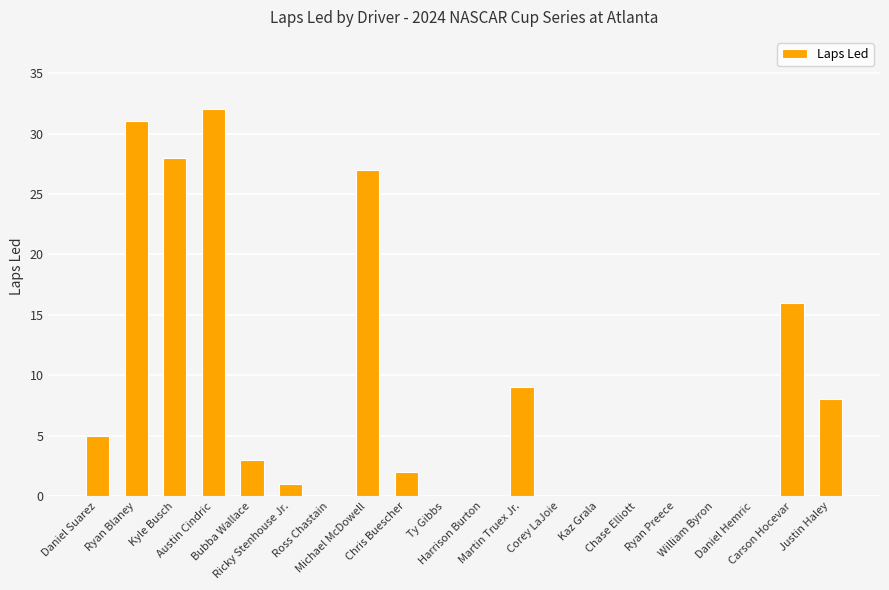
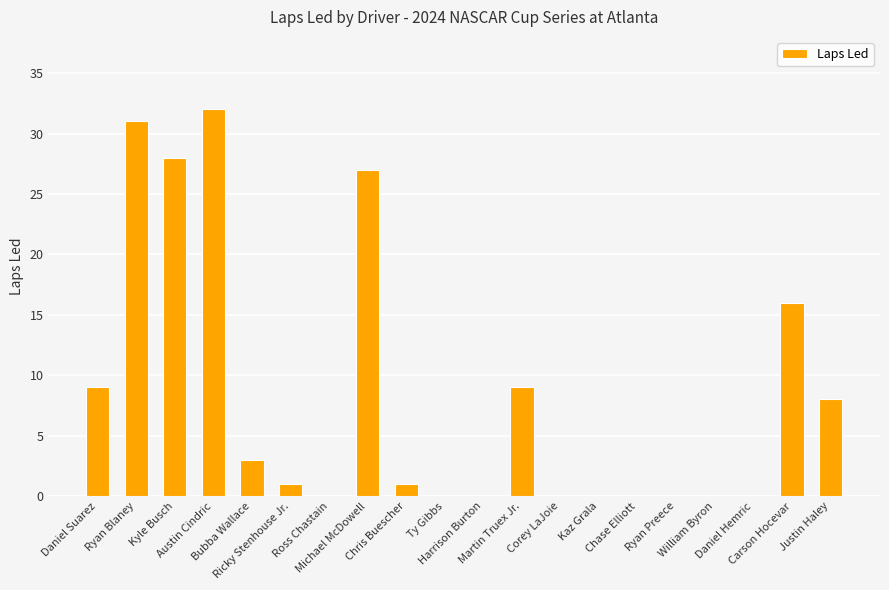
  {
-   "Daniel Suarez": 5,
+   "Daniel Suarez": 9,
    "Ryan Blaney": 31,
    "Kyle Busch": 28,
    "Austin Cindric": 32,
    "Bubba Wallace": 3,
    "Ricky Stenhouse Jr.": 1,
    "Ross Chastain": 0,
    "Michael McDowell": 27,
-   "Chris Buescher": 2,
+   "Chris Buescher": 1,
    "Ty Gibbs": 0,
    "Harrison Burton": 0,
    "Martin Truex Jr.": 9,
    "Corey LaJoie": 0,
    "Kaz Grala": 0,
    "Chase Elliott": 0,
    "Ryan Preece": 0,
    "William Byron": 0,
    "Daniel Hemric": 0,
    "Carson Hocevar": 16,
    "Justin Haley": 8
  }
